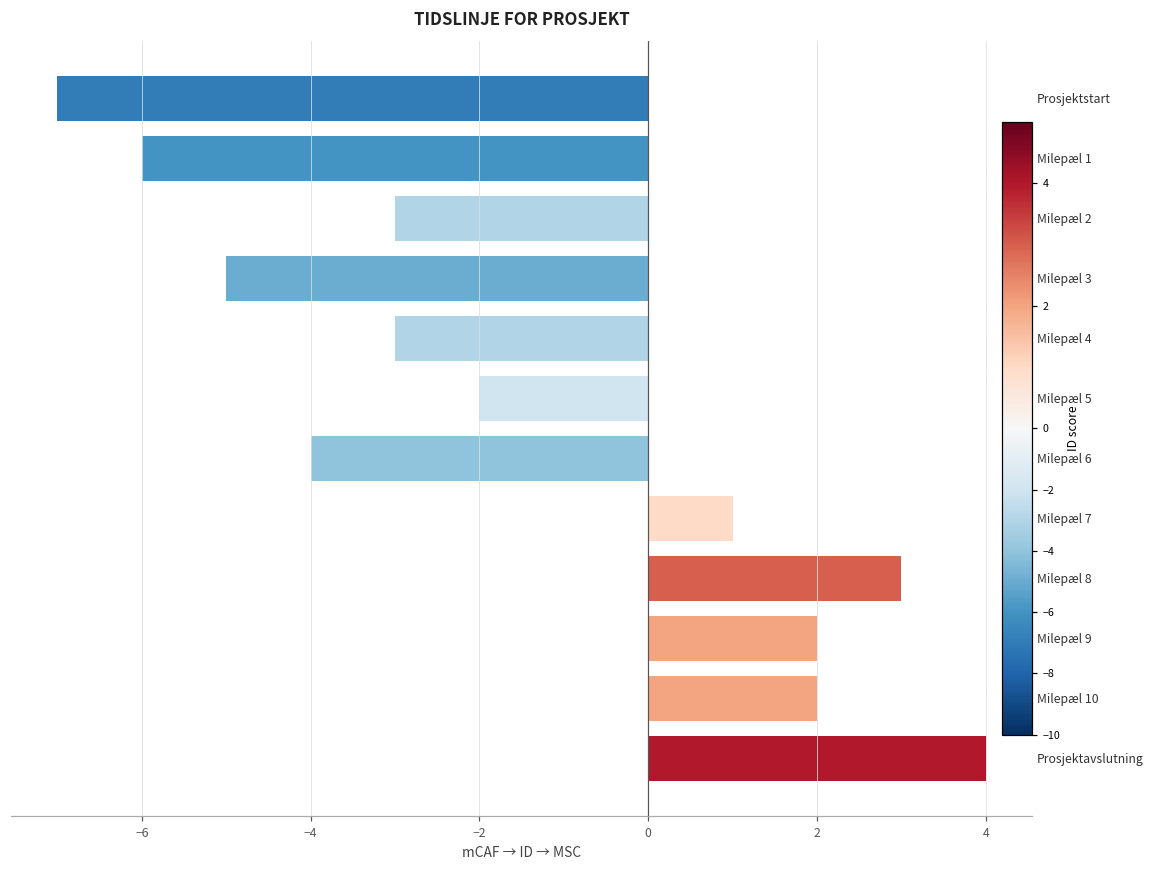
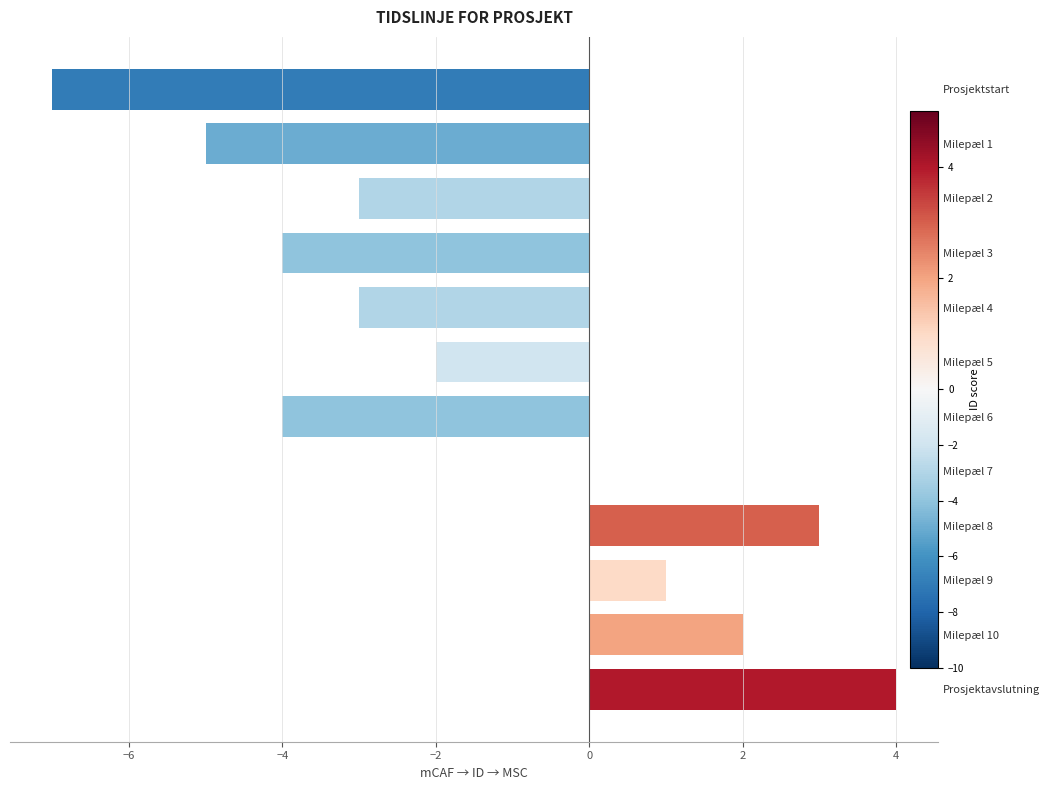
  {
    "Prosjektstart": -7,
-   "Milepæl 1": -6,
+   "Milepæl 1": -5,
    "Milepæl 2": -3,
-   "Milepæl 3": -5,
+   "Milepæl 3": -4,
    "Milepæl 4": -3,
    "Milepæl 5": -2,
    "Milepæl 6": -4,
-   "Milepæl 7": 1,
+   "Milepæl 7": 0,
    "Milepæl 8": 3,
-   "Milepæl 9": 2,
+   "Milepæl 9": 1,
    "Milepæl 10": 2,
    "Prosjektavslutning": 4
  }
